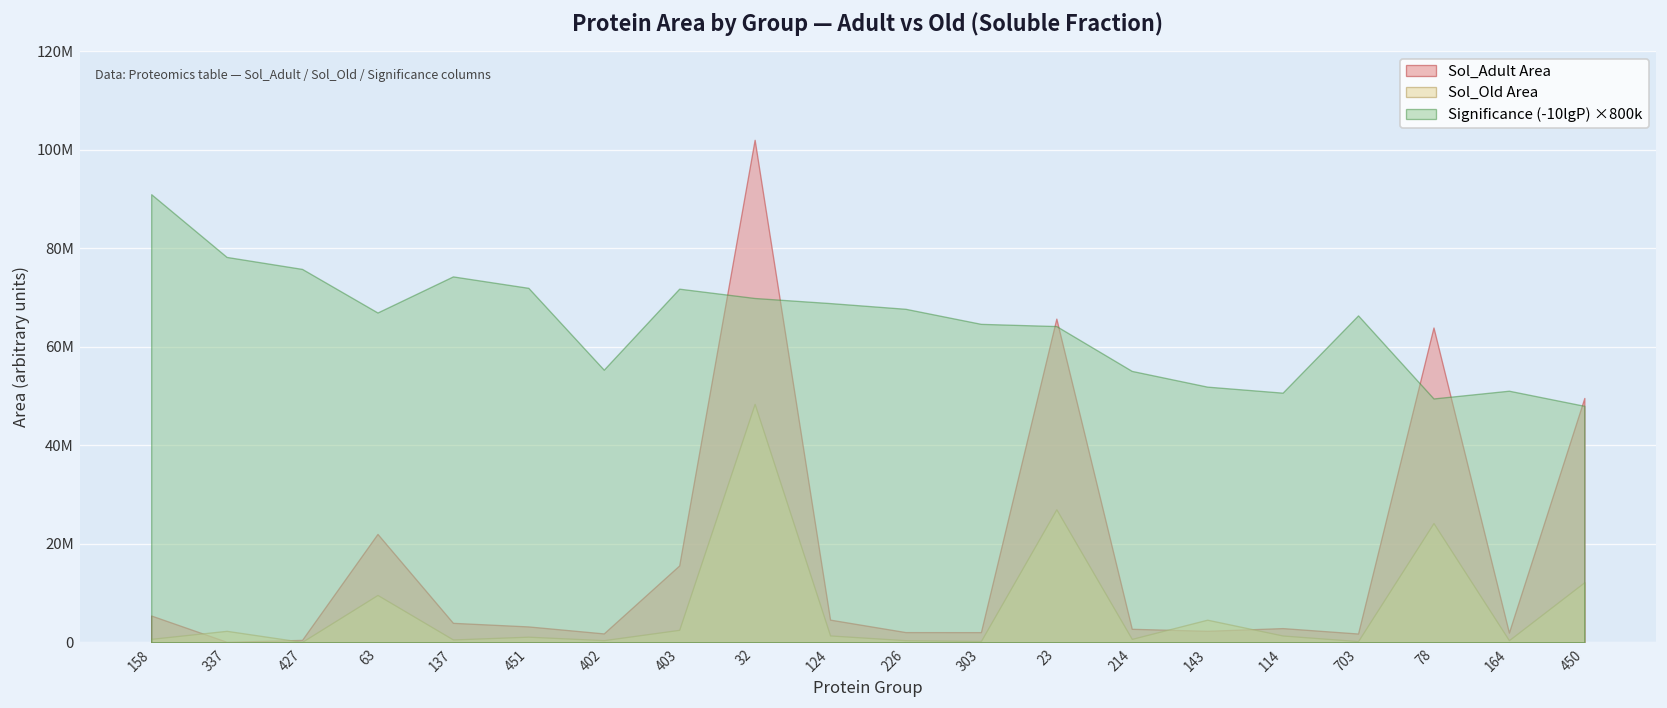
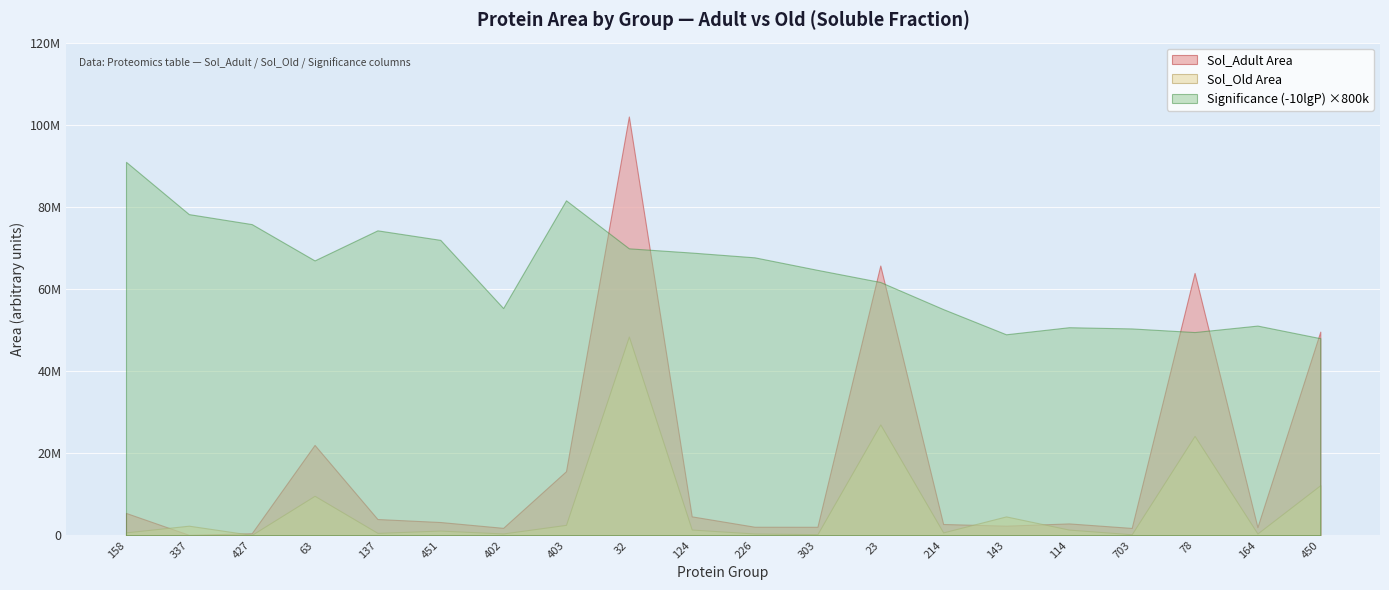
  {
    "Significance (-10lgP) ×800k": {
      "158": 91000000,
      "337": 78000000,
      "427": 76000000,
      "63": 67000000,
      "137": 74000000,
      "451": 72000000,
      "402": 55000000,
-     "403": 72000000,
+     "403": 82000000,
      "32": 70000000,
      "124": 69000000,
      "226": 68000000,
      "303": 65000000,
-     "23": 64000000,
+     "23": 62000000,
      "214": 55000000,
-     "143": 52000000,
+     "143": 49000000,
      "114": 51000000,
-     "703": 66000000,
+     "703": 50000000,
      "78": 49000000,
      "164": 51000000,
      "450": 48000000
    }
  }
